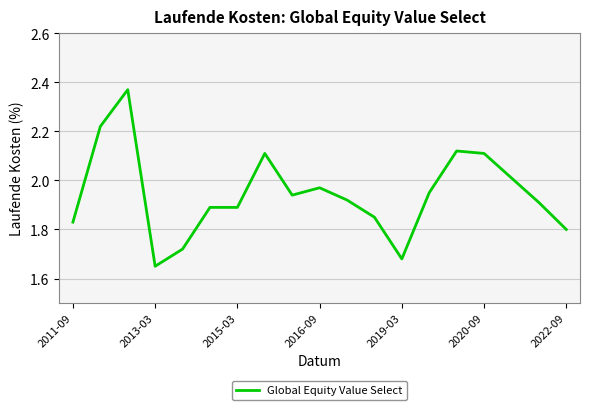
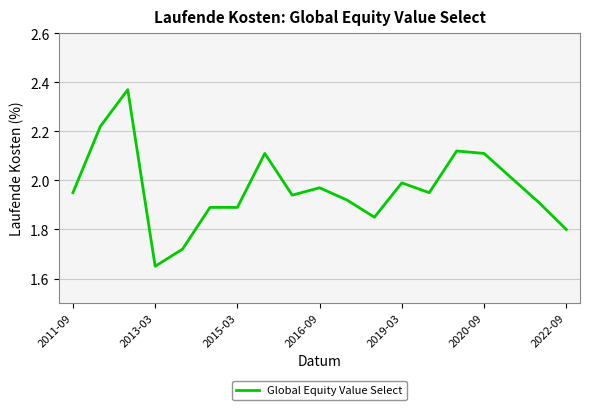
  {
-   "2011-09": 1.83,
+   "2011-09": 1.95,
    "2013-03": 1.65,
    "2015-03": 1.89,
    "2016-09": 1.97,
-   "2019-03": 1.68,
+   "2019-03": 1.99,
    "2020-09": 2.11,
    "2022-09": 1.80
  }
